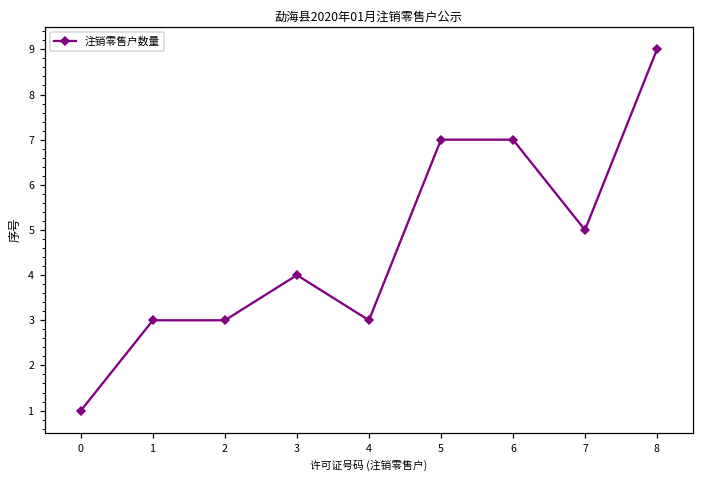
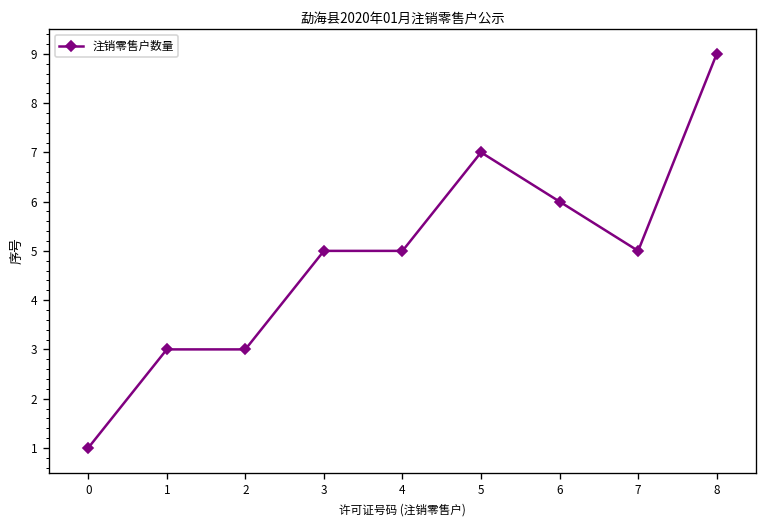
  {
    "0": 1,
    "1": 3,
    "2": 3,
-   "3": 4,
-   "4": 3,
+   "3": 5,
+   "4": 5,
    "5": 7,
-   "6": 7,
+   "6": 6,
    "7": 5,
    "8": 9
  }
